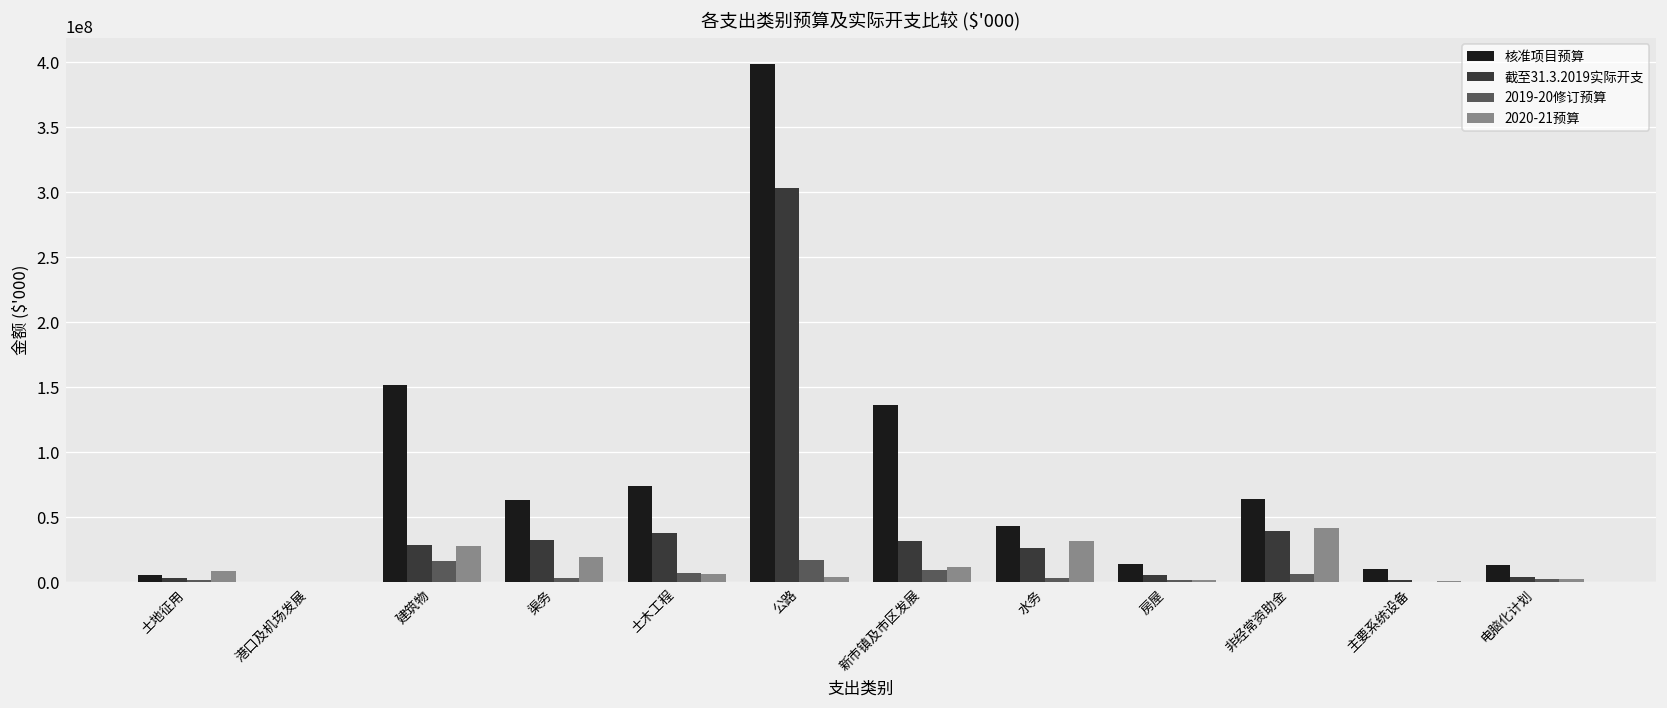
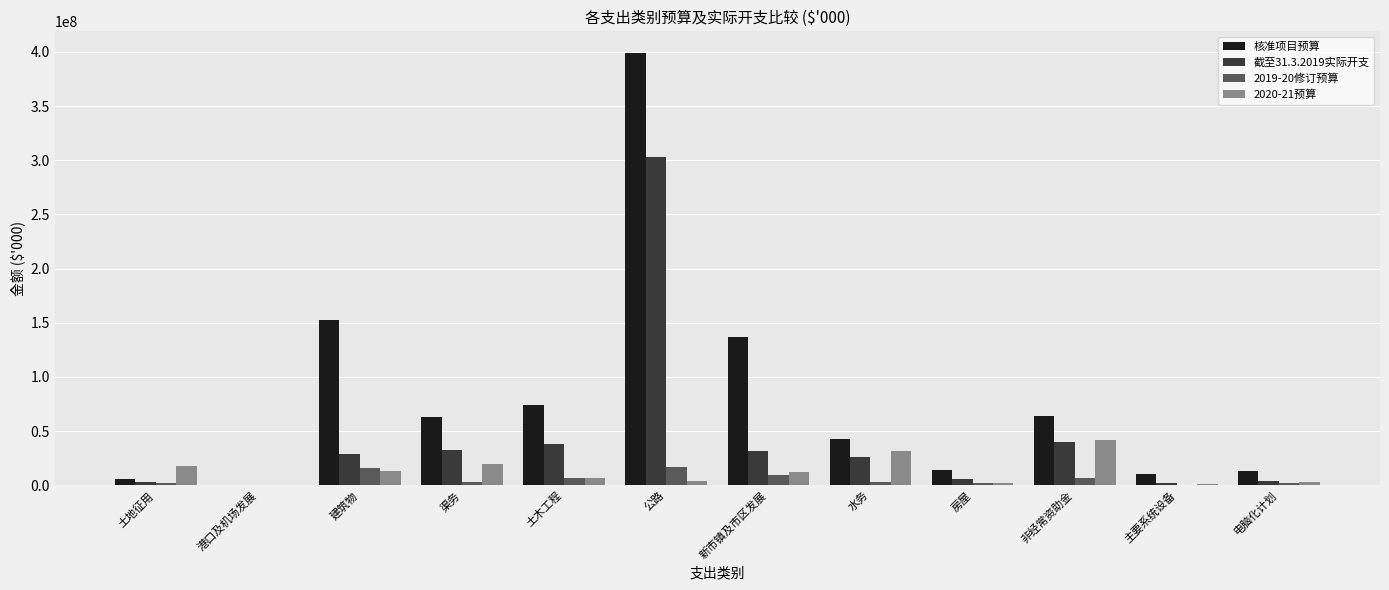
  {
    "2020-21预算": {
-     "土地征用": 9000000,
-     "建筑物": 28000000,
+     "土地征用": 18000000,
+     "建筑物": 13000000,
      "渠务": 20000000,
      "土木工程": 6000000,
      "公路": 4000000,
      "新市镇及市区发展": 12000000,
      "水务": 31000000,
      "非经常资助金": 41000000,
      "电脑化计划": 3000000
    }
  }
